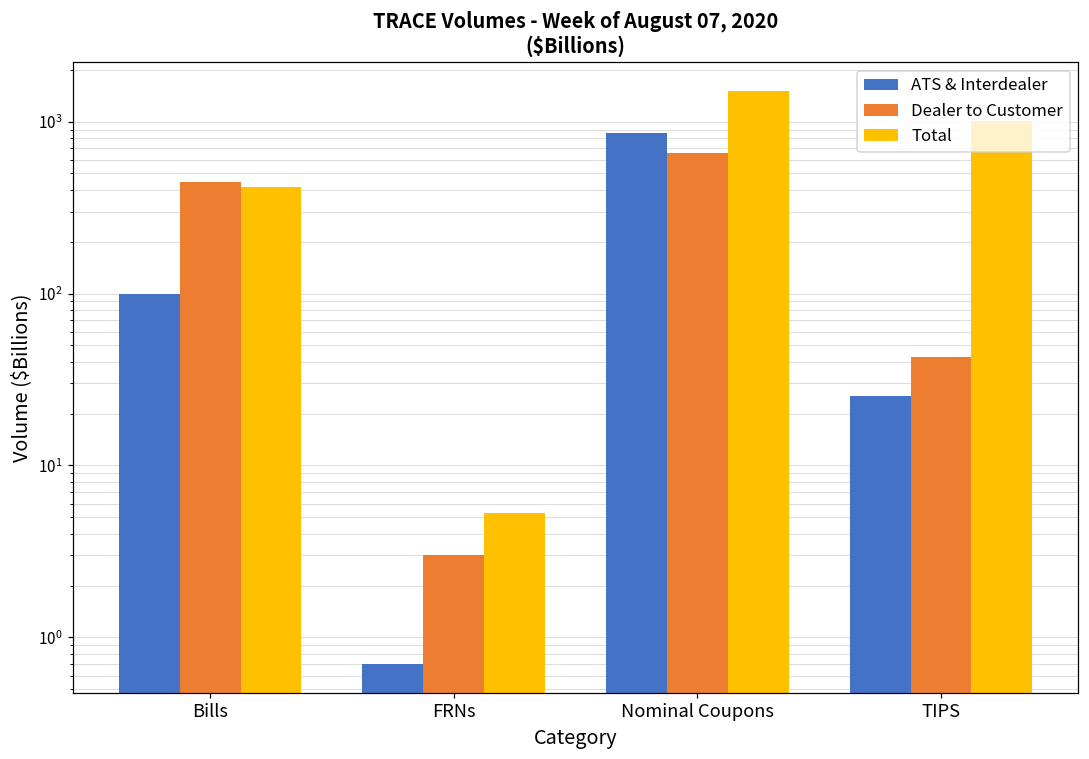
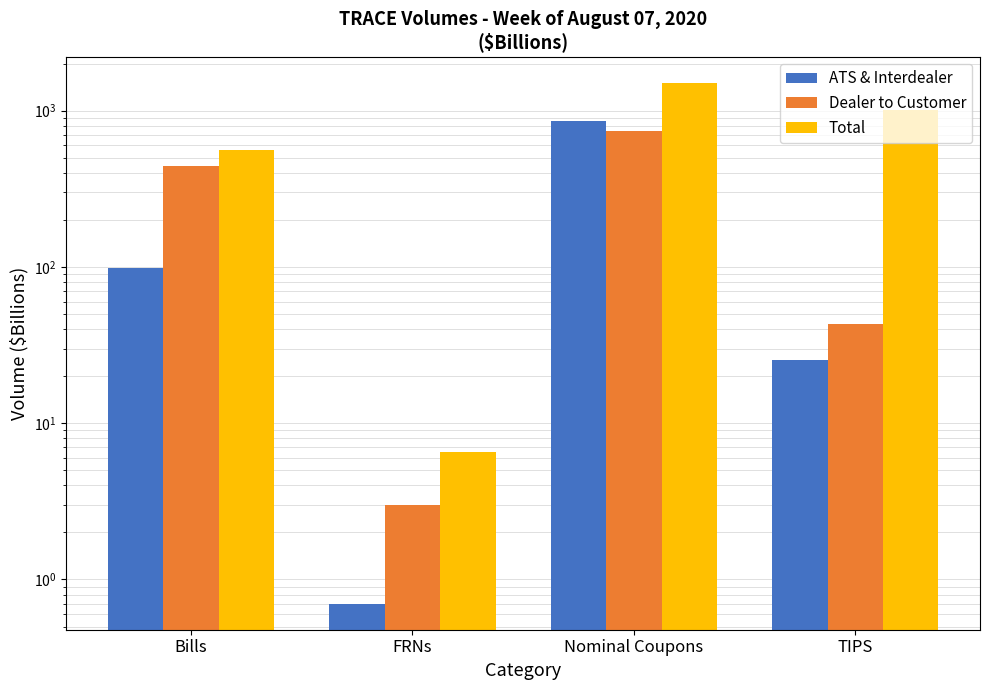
  {
    "ATS & Interdealer": {
      "Bills": 100,
      "FRNs": 0.7,
      "Nominal Coupons": 900,
      "TIPS": 25
    },
    "Dealer to Customer": {
      "Bills": 440,
      "FRNs": 3,
-     "Nominal Coupons": 660,
+     "Nominal Coupons": 700,
      "TIPS": 43
    },
    "Total": {
-     "Bills": 410,
-     "FRNs": 5.3,
+     "Bills": 560,
+     "FRNs": 6.5,
      "Nominal Coupons": 1500
    }
  }
